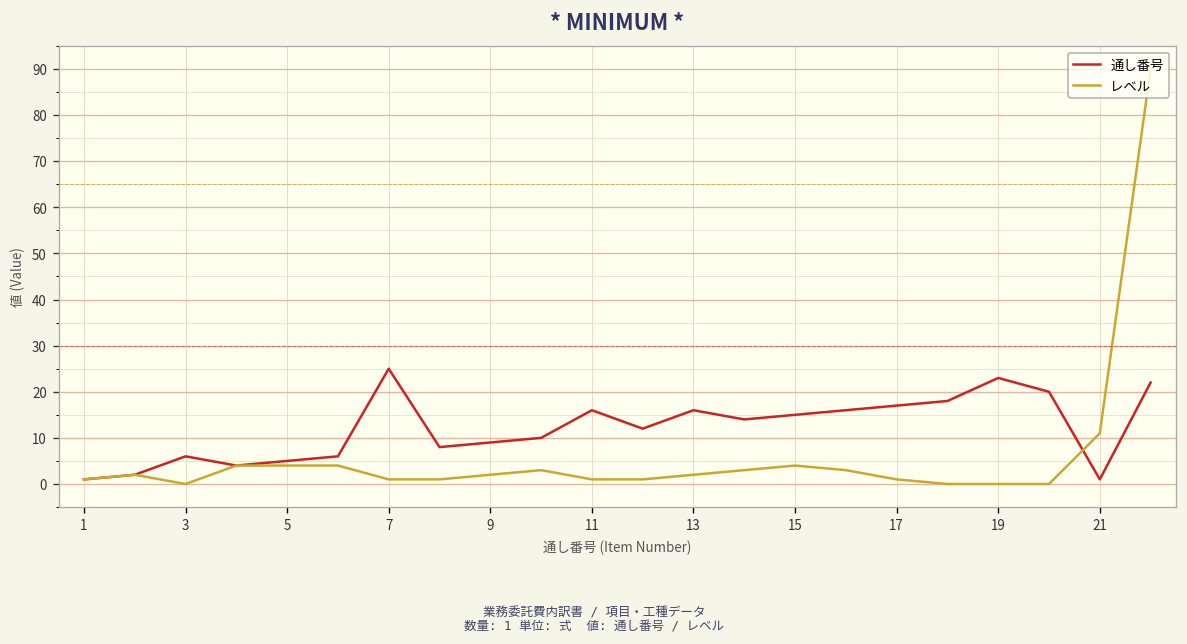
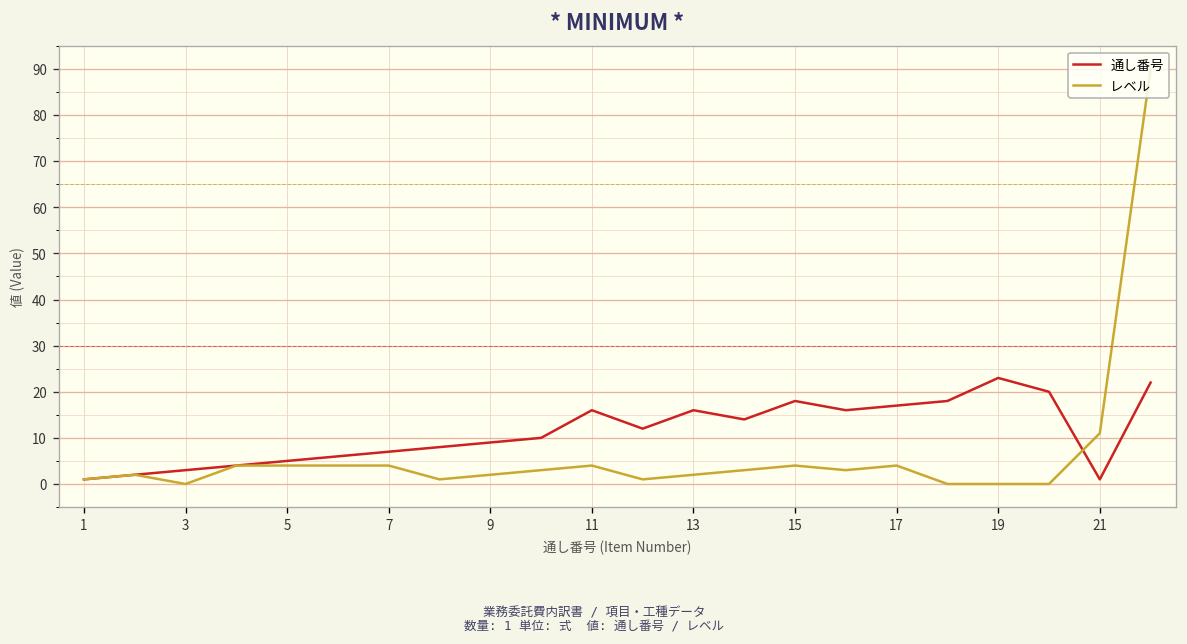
  {
    "通し番号": {
-     "3": 6,
+     "3": 3,
      "5": 5,
-     "7": 25,
+     "7": 7,
      "9": 9,
      "11": 16,
      "13": 16,
-     "15": 15,
+     "15": 18,
      "17": 17,
      "19": 23,
      "21": 1
    },
    "レベル": {
      "3": 0,
      "5": 4,
-     "7": 1,
+     "7": 4,
      "9": 2,
-     "11": 1,
+     "11": 4,
      "13": 2,
      "15": 4,
-     "17": 1,
+     "17": 4,
      "19": 0,
      "21": 11
    }
  }
